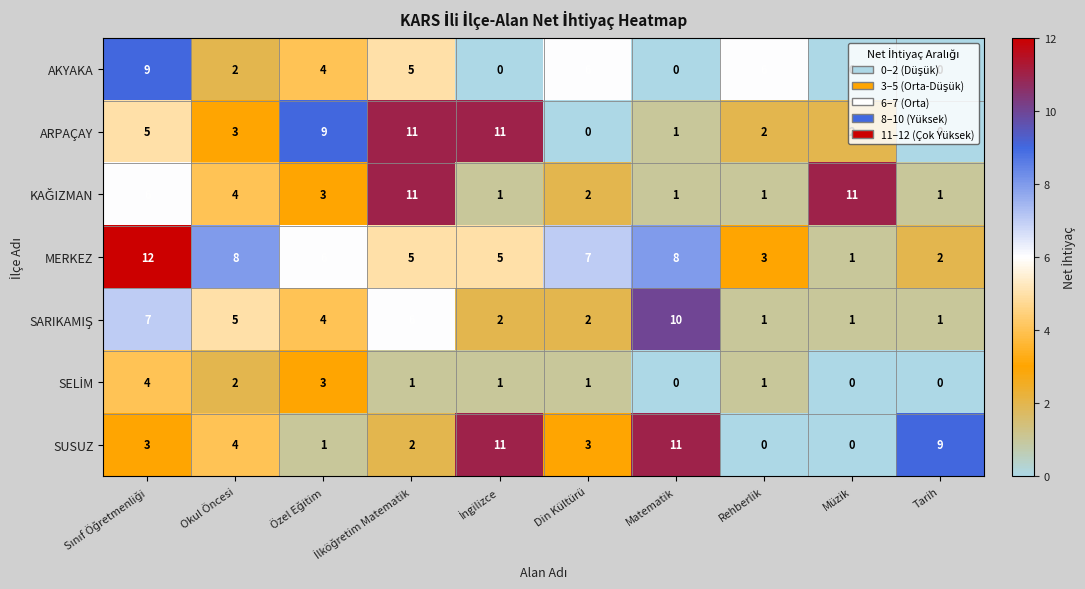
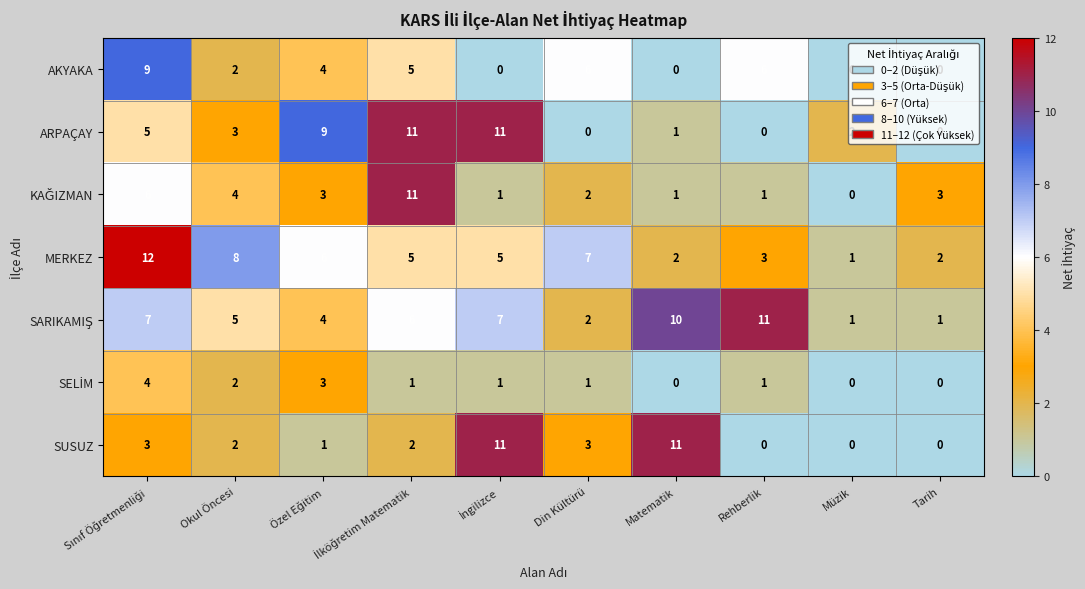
  {
    "AKYAKA": {
      "Sınıf Öğretmenliği": 9,
      "Okul Öncesi": 2,
      "Özel Eğitim": 4,
      "İlköğretim Matematik": 5,
      "İngilizce": 0,
      "Matematik": 0
    },
    "ARPAÇAY": {
      "Sınıf Öğretmenliği": 5,
      "Okul Öncesi": 3,
      "Özel Eğitim": 9,
      "İlköğretim Matematik": 11,
      "İngilizce": 11,
      "Din Kültürü": 0,
      "Matematik": 1,
-     "Rehberlik": 2
+     "Rehberlik": 0
    },
    "KAĞIZMAN": {
      "Okul Öncesi": 4,
      "Özel Eğitim": 3,
      "İlköğretim Matematik": 11,
      "İngilizce": 1,
      "Din Kültürü": 2,
      "Matematik": 1,
      "Rehberlik": 1,
-     "Müzik": 11,
-     "Tarih": 1
+     "Müzik": 0,
+     "Tarih": 3
    },
    "MERKEZ": {
      "Sınıf Öğretmenliği": 12,
      "Okul Öncesi": 8,
      "İlköğretim Matematik": 5,
      "İngilizce": 5,
      "Din Kültürü": 7,
-     "Matematik": 8,
+     "Matematik": 2,
      "Rehberlik": 3,
      "Müzik": 1,
      "Tarih": 2
    },
    "SARIKAMIŞ": {
      "Sınıf Öğretmenliği": 7,
      "Okul Öncesi": 5,
      "Özel Eğitim": 4,
-     "İngilizce": 2,
+     "İngilizce": 7,
      "Din Kültürü": 2,
      "Matematik": 10,
-     "Rehberlik": 1,
+     "Rehberlik": 11,
      "Müzik": 1,
      "Tarih": 1
    },
    "SELİM": {
      "Sınıf Öğretmenliği": 4,
      "Okul Öncesi": 2,
      "Özel Eğitim": 3,
      "İlköğretim Matematik": 1,
      "İngilizce": 1,
      "Din Kültürü": 1,
      "Matematik": 0,
      "Rehberlik": 1,
      "Müzik": 0,
      "Tarih": 0
    },
    "SUSUZ": {
      "Sınıf Öğretmenliği": 3,
-     "Okul Öncesi": 4,
+     "Okul Öncesi": 2,
      "Özel Eğitim": 1,
      "İlköğretim Matematik": 2,
      "İngilizce": 11,
      "Din Kültürü": 3,
      "Matematik": 11,
      "Rehberlik": 0,
      "Müzik": 0,
-     "Tarih": 9
+     "Tarih": 0
    }
  }
